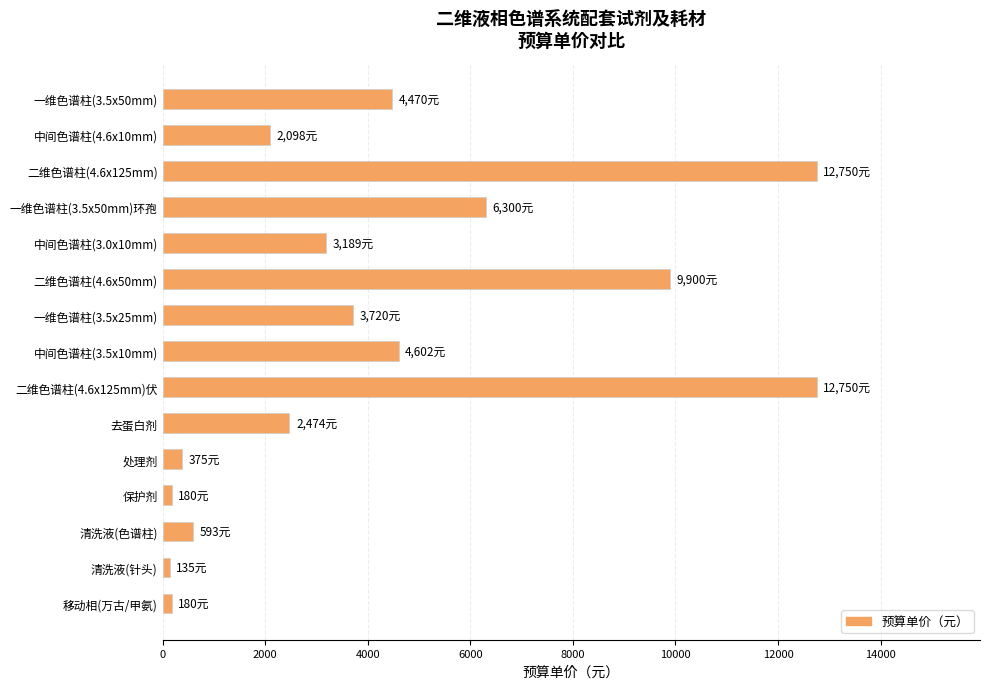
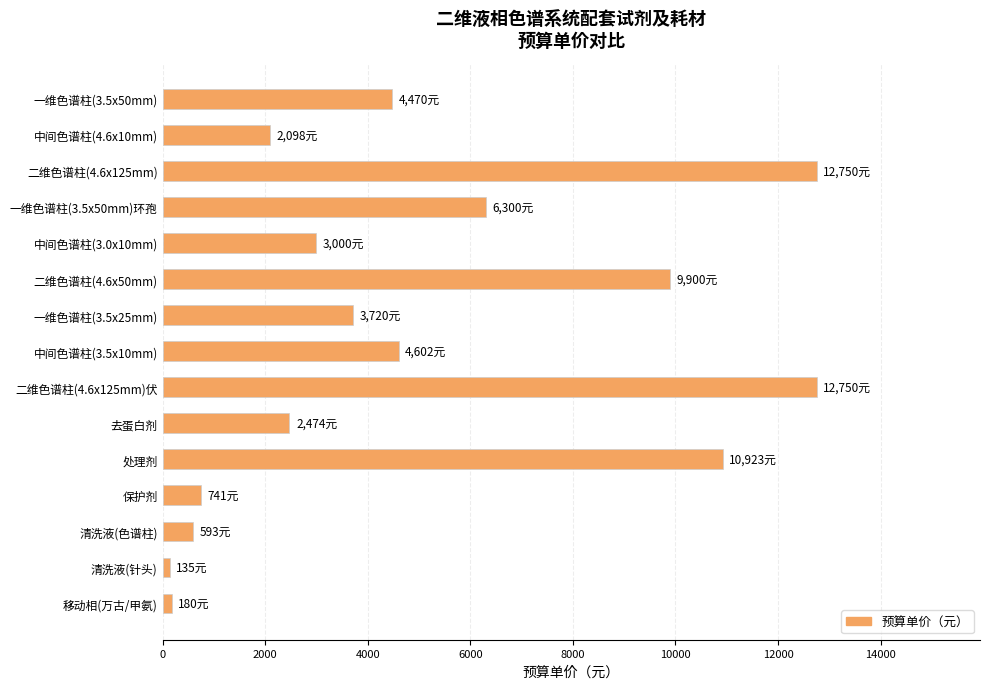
  {
    "一维色谱柱(3.5x50mm)": "4,470元",
    "中间色谱柱(4.6x10mm)": "2,098元",
    "二维色谱柱(4.6x125mm)": "12,750元",
    "一维色谱柱(3.5x50mm)环孢": "6,300元",
-   "中间色谱柱(3.0x10mm)": "3,189元",
+   "中间色谱柱(3.0x10mm)": "3,000元",
    "二维色谱柱(4.6x50mm)": "9,900元",
    "一维色谱柱(3.5x25mm)": "3,720元",
    "中间色谱柱(3.5x10mm)": "4,602元",
    "二维色谱柱(4.6x125mm)伏": "12,750元",
    "去蛋白剂": "2,474元",
-   "处理剂": "375元",
-   "保护剂": "180元",
+   "处理剂": "10,923元",
+   "保护剂": "741元",
    "清洗液(色谱柱)": "593元",
    "清洗液(针头)": "135元",
    "移动相(万古/甲氨)": "180元"
  }
